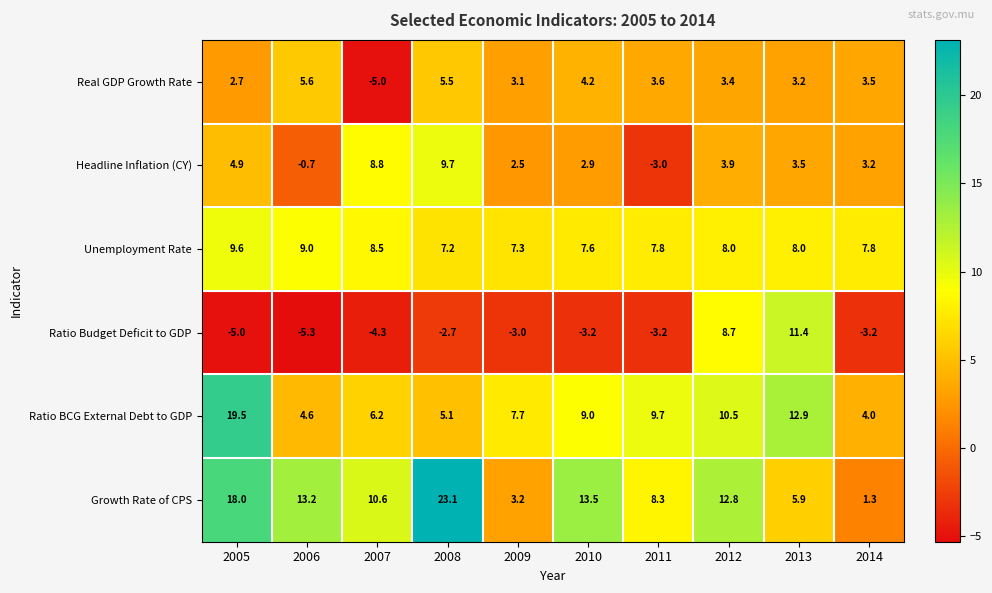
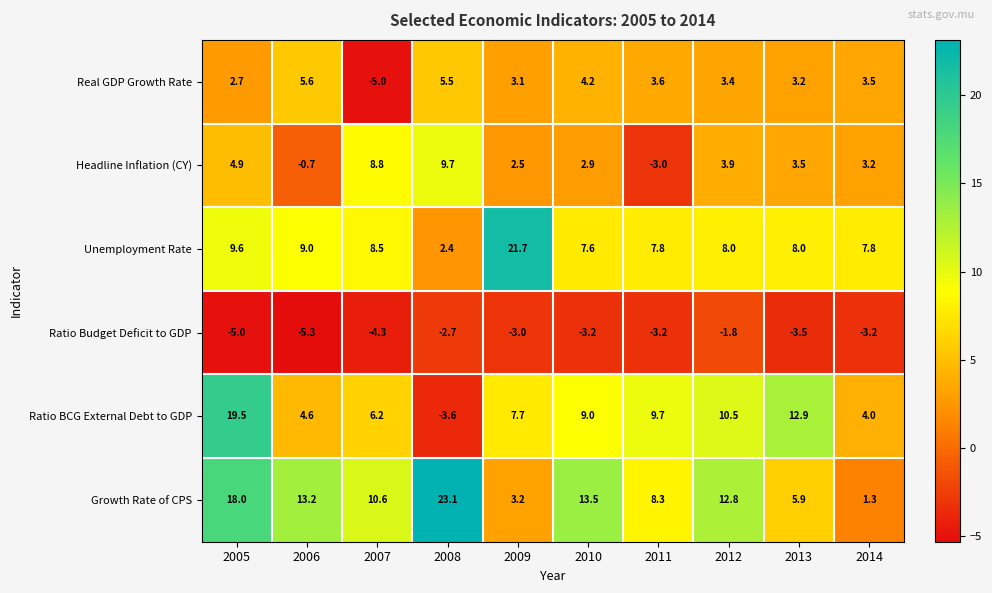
  {
    "Real GDP Growth Rate": {
      "2005": 2.7,
      "2006": 5.6,
      "2007": -5.0,
      "2008": 5.5,
      "2009": 3.1,
      "2010": 4.2,
      "2011": 3.6,
      "2012": 3.4,
      "2013": 3.2,
      "2014": 3.5
    },
    "Headline Inflation (CY)": {
      "2005": 4.9,
      "2006": -0.7,
      "2007": 8.8,
      "2008": 9.7,
      "2009": 2.5,
      "2010": 2.9,
      "2011": -3.0,
      "2012": 3.9,
      "2013": 3.5,
      "2014": 3.2
    },
    "Unemployment Rate": {
      "2005": 9.6,
      "2006": 9.0,
      "2007": 8.5,
-     "2008": 7.2,
-     "2009": 7.3,
+     "2008": 2.4,
+     "2009": 21.7,
      "2010": 7.6,
      "2011": 7.8,
      "2012": 8.0,
      "2013": 8.0,
      "2014": 7.8
    },
    "Ratio Budget Deficit to GDP": {
      "2005": -5.0,
      "2006": -5.3,
      "2007": -4.3,
      "2008": -2.7,
      "2009": -3.0,
      "2010": -3.2,
      "2011": -3.2,
-     "2012": 8.7,
-     "2013": 11.4,
+     "2012": -1.8,
+     "2013": -3.5,
      "2014": -3.2
    },
    "Ratio BCG External Debt to GDP": {
      "2005": 19.5,
      "2006": 4.6,
      "2007": 6.2,
-     "2008": 5.1,
+     "2008": -3.6,
      "2009": 7.7,
      "2010": 9.0,
      "2011": 9.7,
      "2012": 10.5,
      "2013": 12.9,
      "2014": 4.0
    },
    "Growth Rate of CPS": {
      "2005": 18.0,
      "2006": 13.2,
      "2007": 10.6,
      "2008": 23.1,
      "2009": 3.2,
      "2010": 13.5,
      "2011": 8.3,
      "2012": 12.8,
      "2013": 5.9,
      "2014": 1.3
    }
  }
